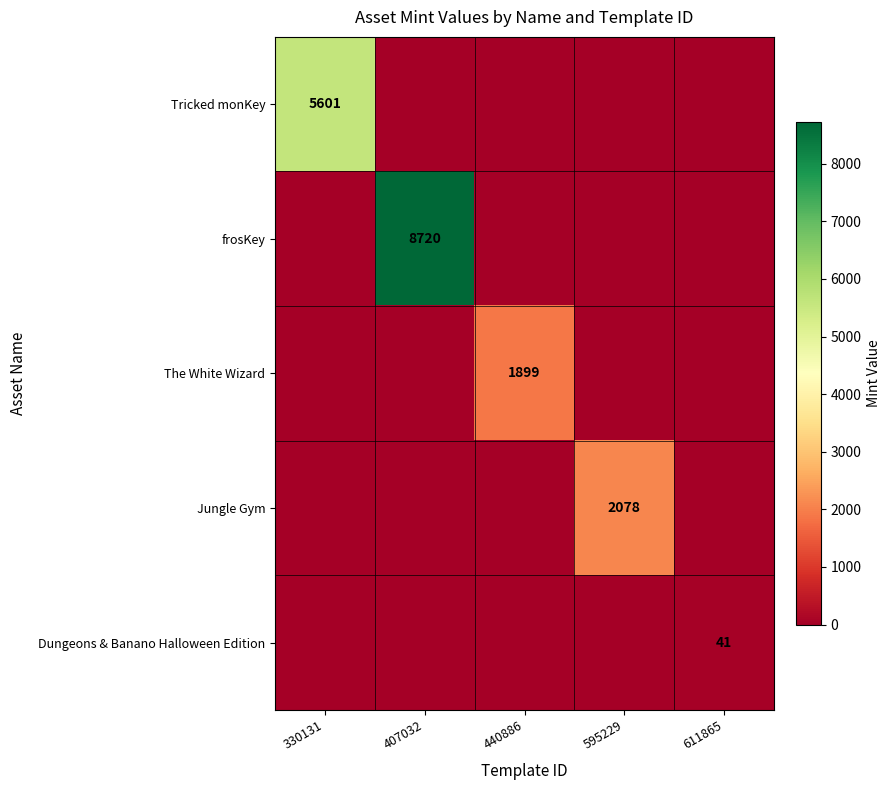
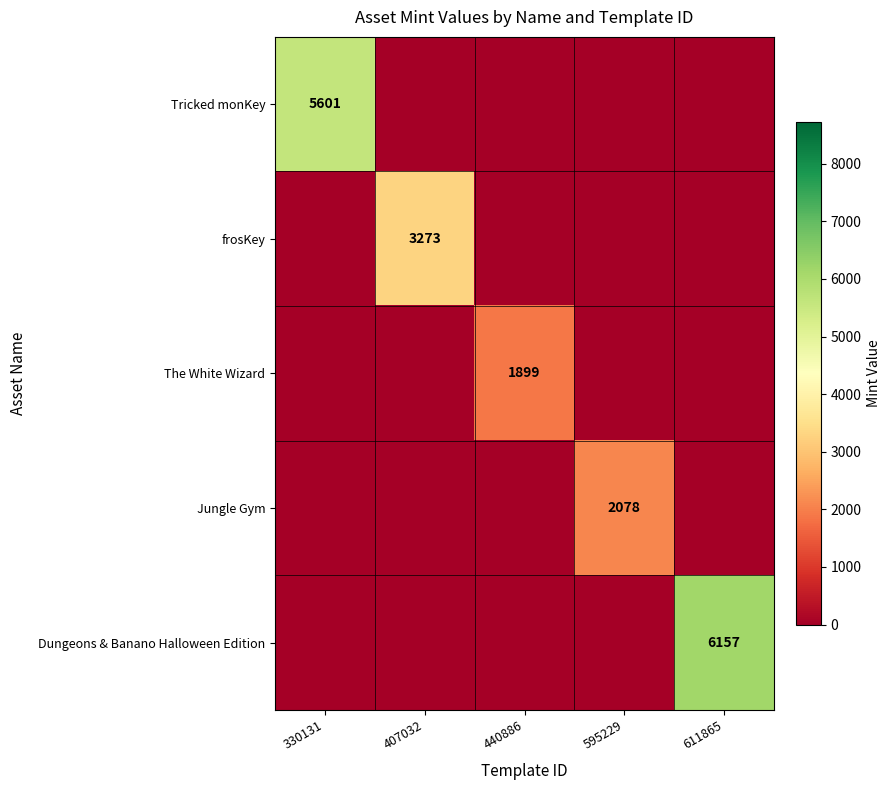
  {
    "Tricked monKey": {
      "330131": 5601
    },
    "frosKey": {
-     "407032": 8720
+     "407032": 3273
    },
    "The White Wizard": {
      "440886": 1899
    },
    "Jungle Gym": {
      "595229": 2078
    },
    "Dungeons & Banano Halloween Edition": {
-     "611865": 41
+     "611865": 6157
    }
  }
